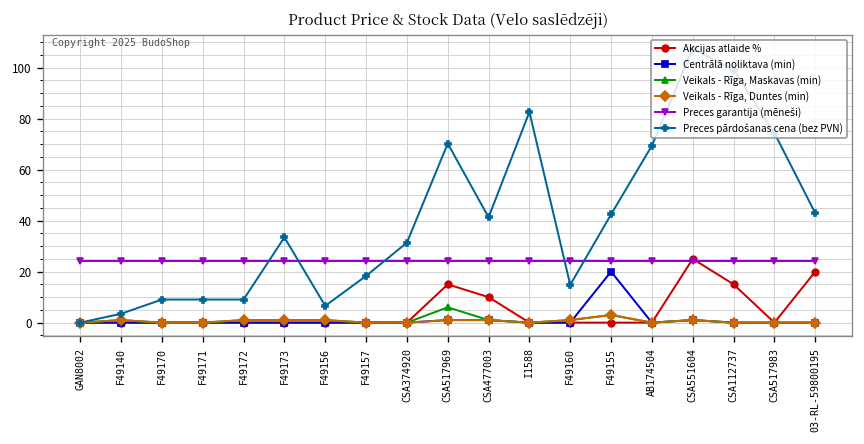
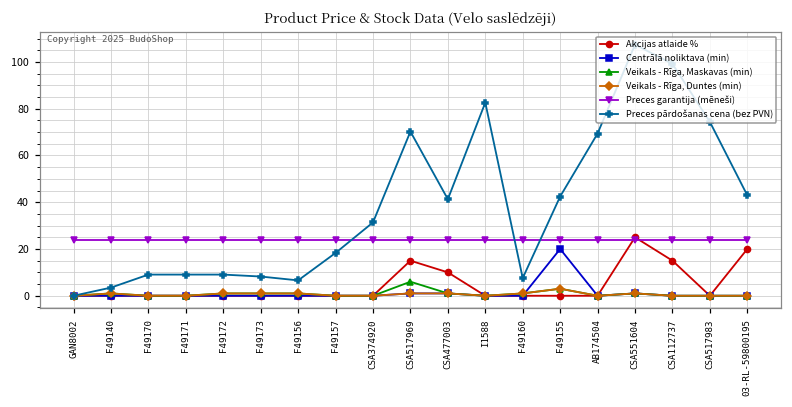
  {
    "Akcijas atlaide %": {
      "CSA517969": 15,
      "CSA477003": 10,
      "F49155": 0,
      "CSA112737": 15,
      "03-RL-59800195": 20
    },
    "Centrālā noliktava (min)": {
      "F49155": 20
    },
    "Veikals - Rīga, Maskavas (min)": {
      "CSA517969": 6
    },
    "Preces garantija (mēneši)": {
      "GAN8002": 24,
      "F49140": 24,
      "F49170": 24,
      "F49171": 24,
      "F49172": 24,
      "F49173": 24,
      "F49156": 24,
      "F49157": 24,
      "CSA374920": 24,
      "CSA517969": 24,
      "CSA477003": 24,
      "I1588": 24,
      "F49160": 24,
      "F49155": 24,
      "AB174504": 24,
      "CSA112737": 24,
      "CSA517983": 24,
      "03-RL-59800195": 24
    },
    "Preces pārdošanas cena (bez PVN)": {
      "F49140": 3,
      "F49170": 9,
      "F49171": 9,
      "F49172": 9,
-     "F49173": 33,
+     "F49173": 8,
      "F49156": 7,
      "F49157": 18,
      "CSA374920": 31,
      "CSA517969": 70,
      "CSA477003": 41,
      "I1588": 83,
-     "F49160": 15,
+     "F49160": 8,
      "F49155": 42,
      "AB174504": 69,
      "03-RL-59800195": 43
    }
  }
